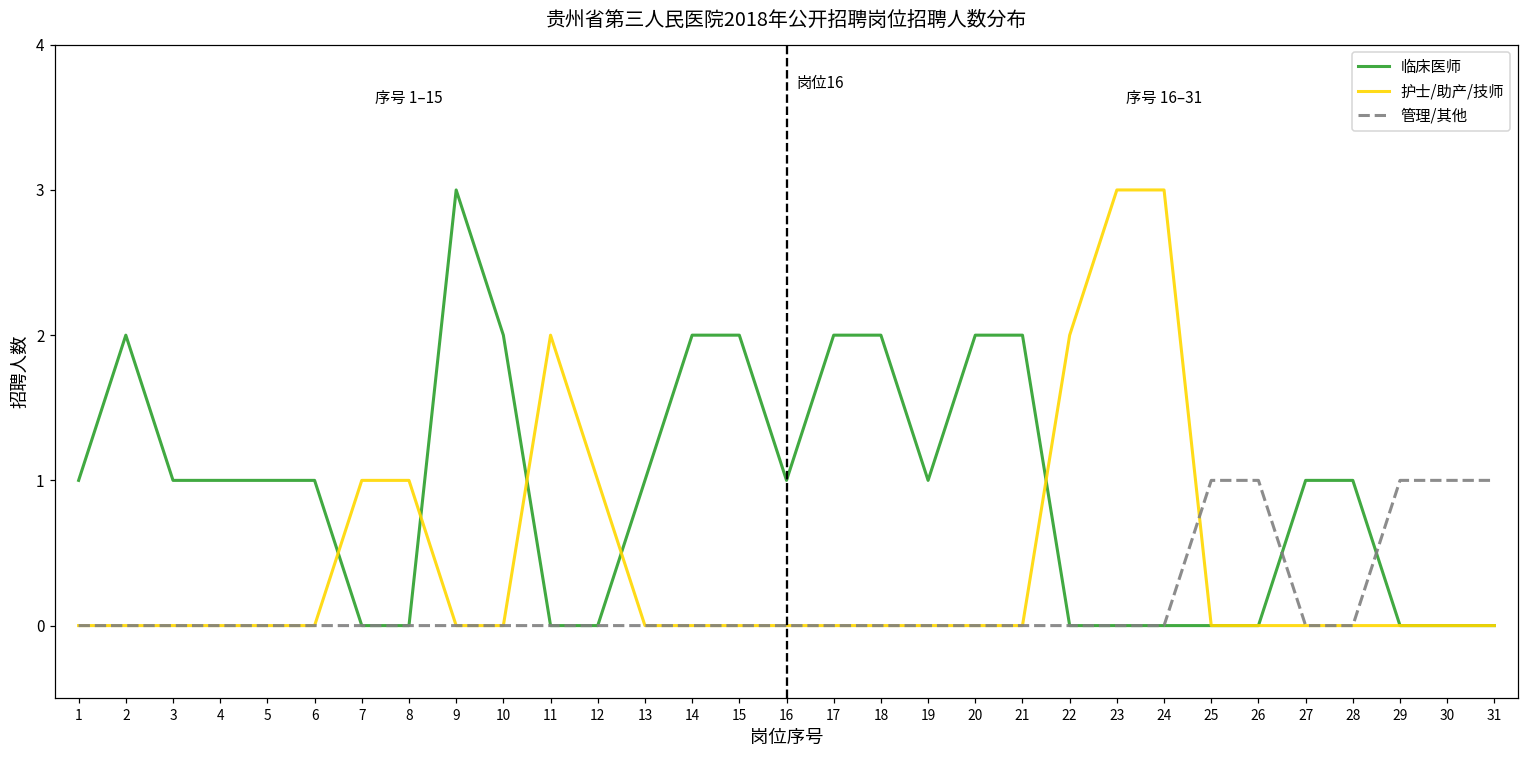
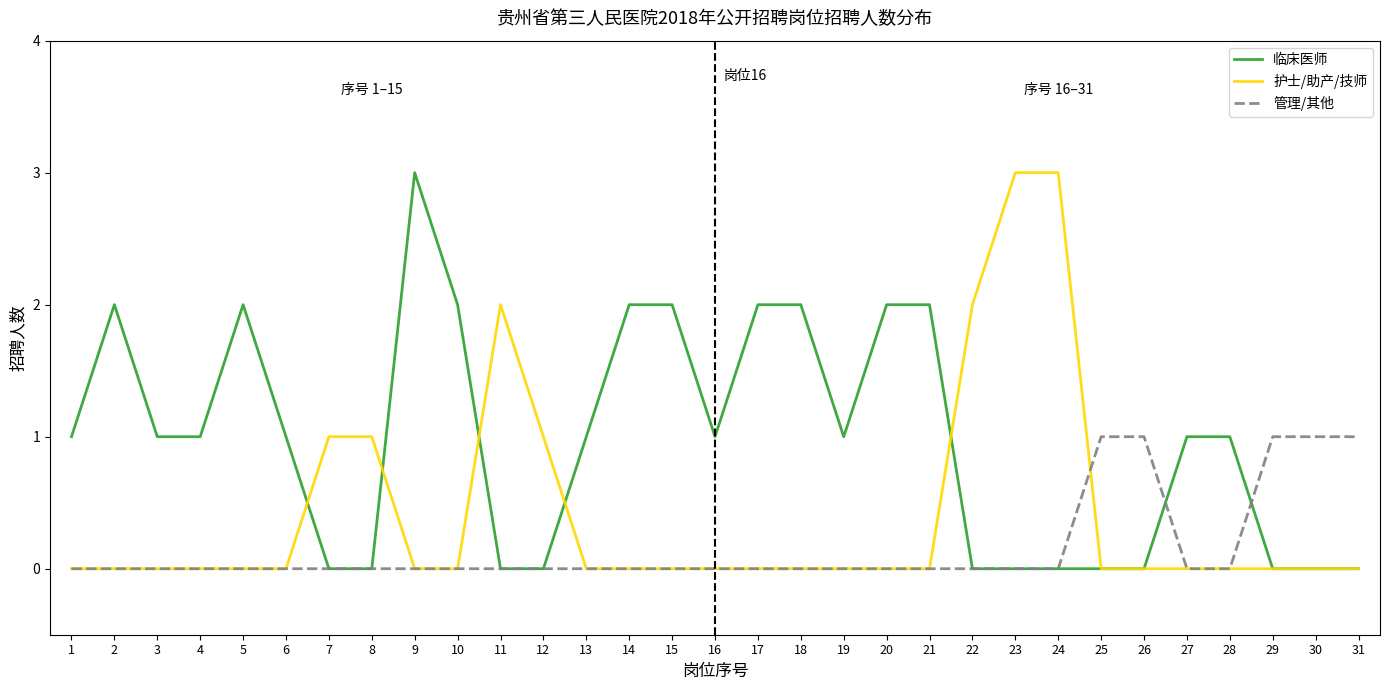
  {
    "临床医师": {
      "1": 1,
      "2": 2,
      "3": 1,
      "4": 1,
-     "5": 1,
+     "5": 2,
      "6": 1,
      "9": 3,
      "10": 2,
      "13": 1,
      "14": 2,
      "15": 2,
      "16": 1,
      "17": 2,
      "18": 2,
      "19": 1,
      "20": 2,
      "21": 2,
      "27": 1,
      "28": 1
    },
    "护士/助产/技师": {
      "7": 1,
      "8": 1,
      "11": 2,
      "12": 1,
      "22": 2,
      "23": 3,
      "24": 3
    },
    "管理/其他": {
      "25": 1,
      "26": 1,
      "29": 1,
      "30": 1,
      "31": 1
    }
  }
